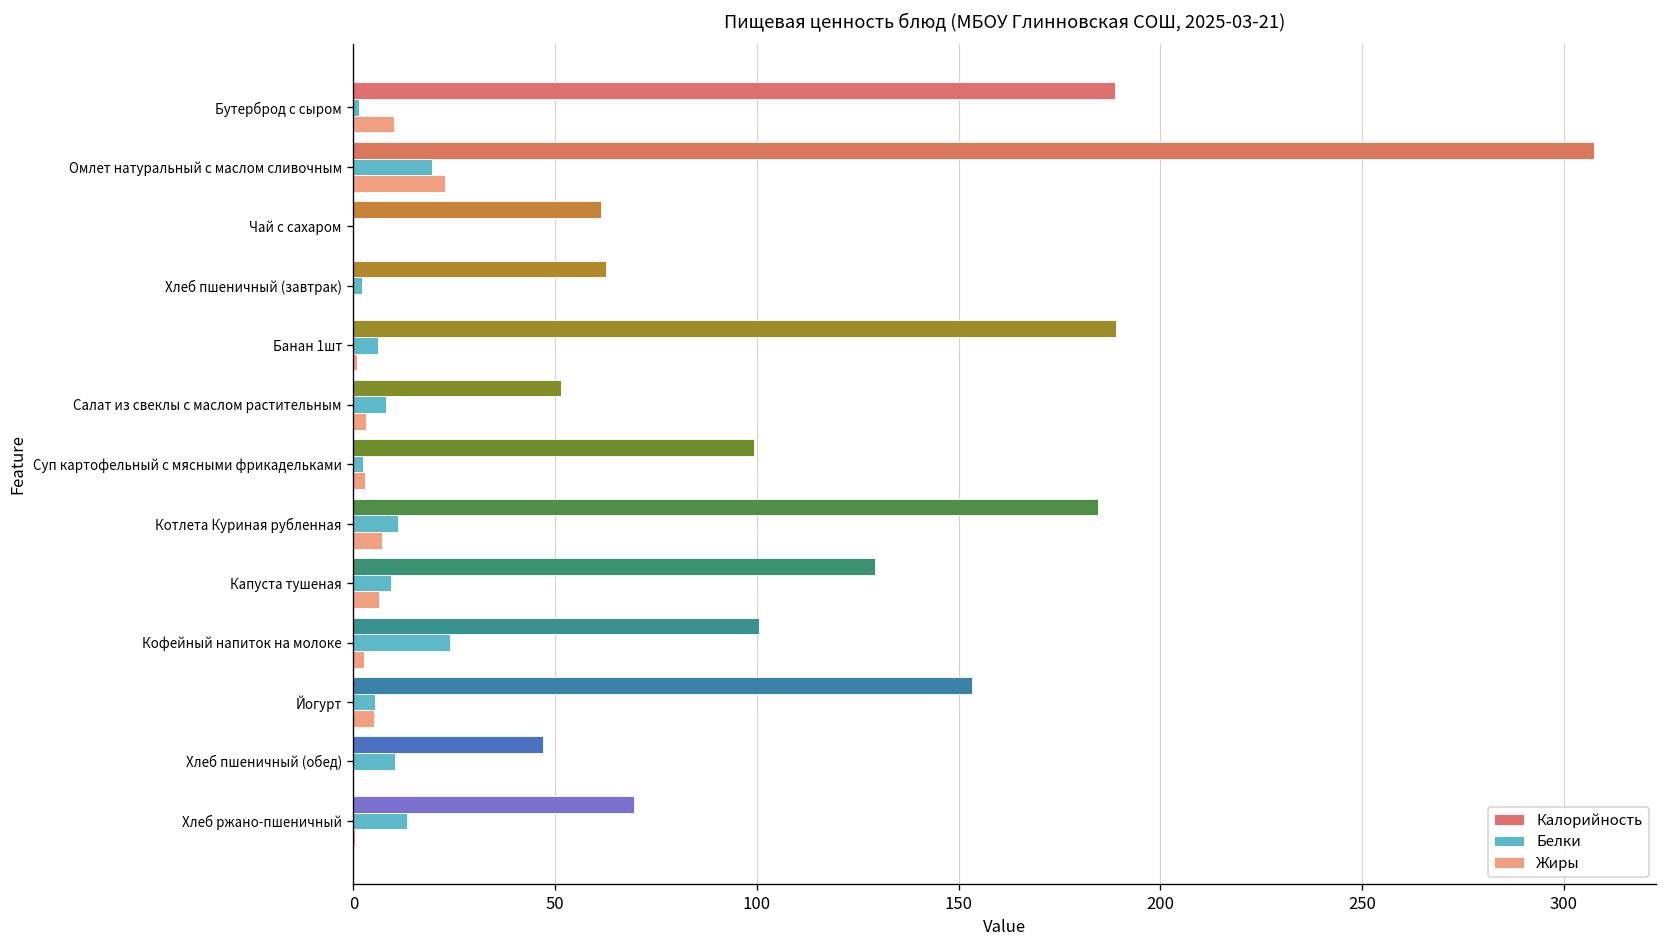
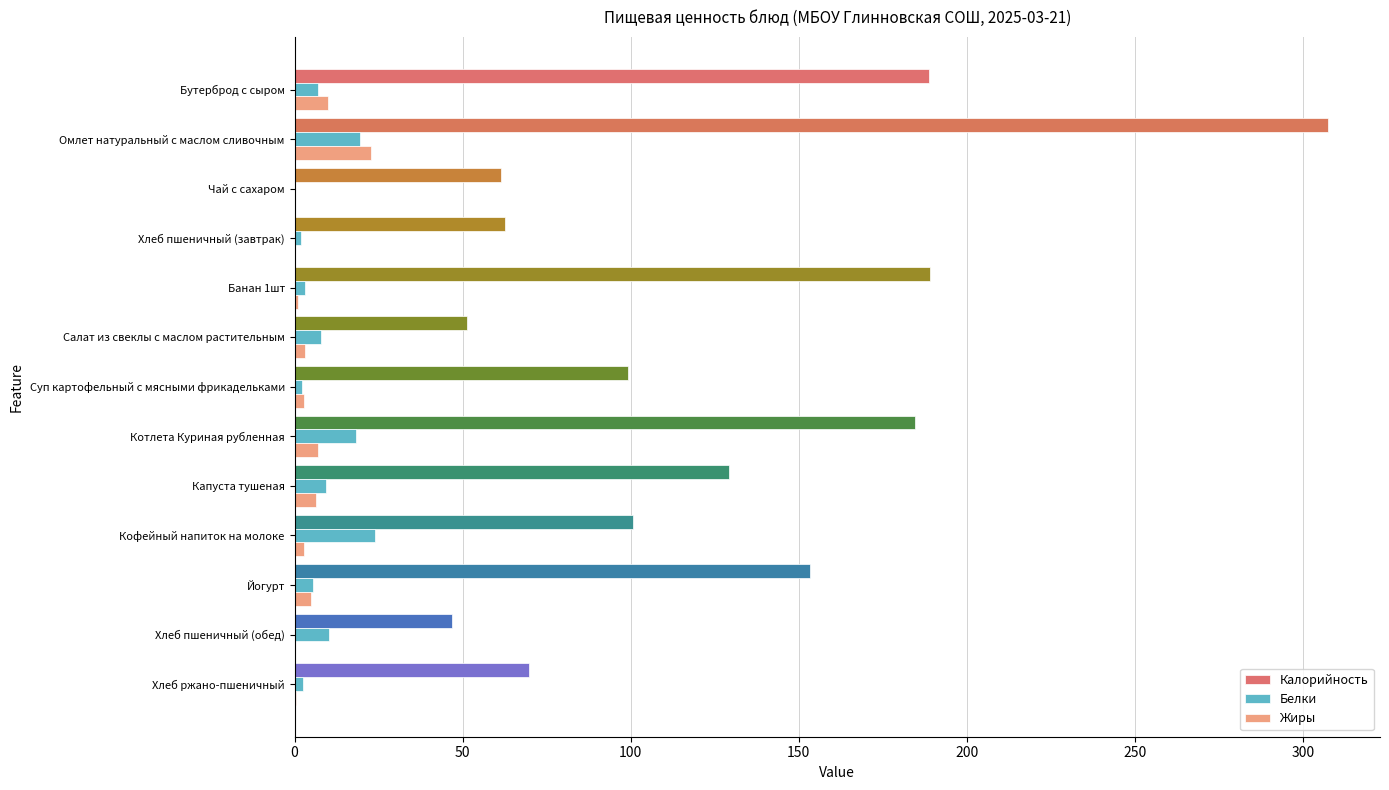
  {
    "Белки": {
-     "Бутерброд с сыром": 1,
+     "Бутерброд с сыром": 7,
      "Омлет натуральный с маслом сливочным": 20,
      "Хлеб пшеничный (завтрак)": 2,
-     "Банан 1шт": 6,
+     "Банан 1шт": 3,
      "Салат из свеклы с маслом растительным": 8,
      "Суп картофельный с мясными фрикадельками": 2,
-     "Котлета Куриная рубленная": 11,
+     "Котлета Куриная рубленная": 18,
      "Капуста тушеная": 9,
      "Кофейный напиток на молоке": 24,
      "Йогурт": 5,
      "Хлеб пшеничный (обед)": 10,
-     "Хлеб ржано-пшеничный": 13
+     "Хлеб ржано-пшеничный": 3
    }
  }
